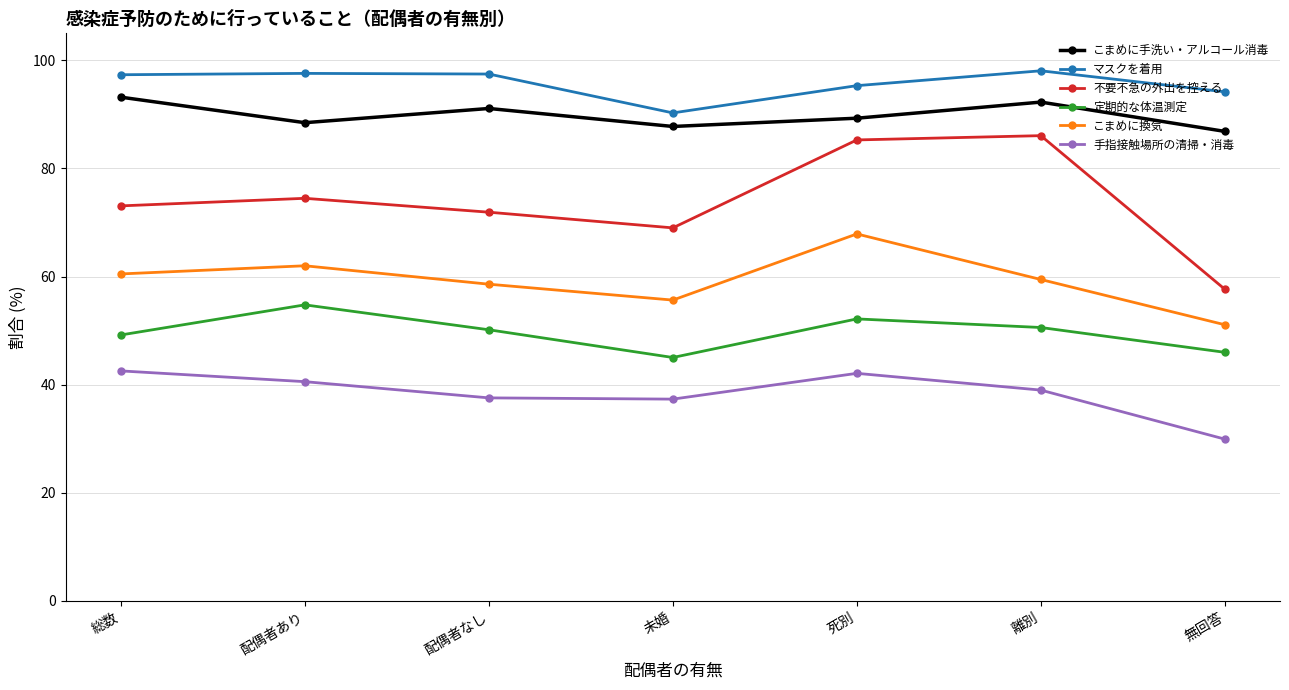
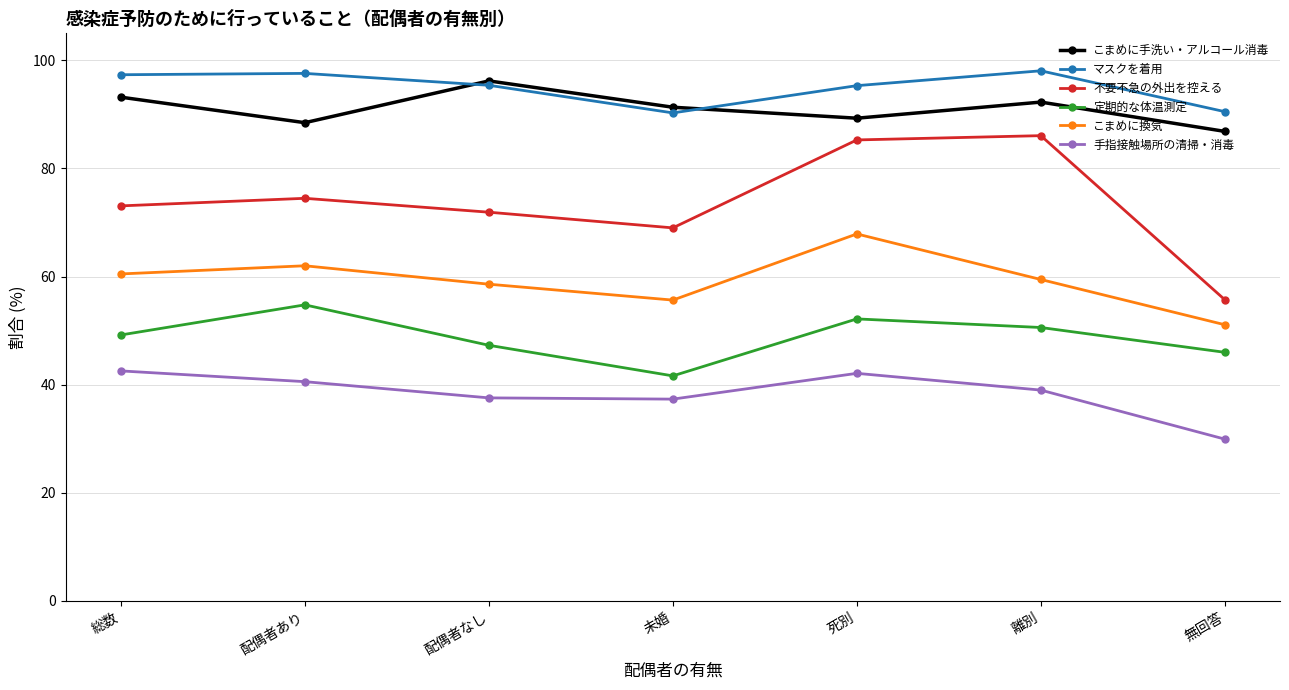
  {
    "こまめに手洗い・アルコール消毒": {
      "総数": 93,
      "配偶者あり": 88,
-     "配偶者なし": 91,
-     "未婚": 88,
+     "配偶者なし": 96,
+     "未婚": 91,
      "死別": 89,
      "離別": 92,
      "無回答": 87
    },
    "マスクを着用": {
      "総数": 97,
      "配偶者あり": 98,
-     "配偶者なし": 97,
+     "配偶者なし": 95,
      "未婚": 90,
      "死別": 95,
      "離別": 98,
-     "無回答": 94
+     "無回答": 91
    },
    "不要不急の外出を控える": {
      "総数": 73,
      "配偶者あり": 74,
      "配偶者なし": 72,
      "未婚": 69,
      "死別": 85,
      "離別": 86,
-     "無回答": 58
+     "無回答": 56
    },
    "定期的な体温測定": {
      "総数": 49,
      "配偶者あり": 55,
-     "配偶者なし": 50,
-     "未婚": 45,
+     "配偶者なし": 47,
+     "未婚": 42,
      "死別": 52,
      "離別": 51,
      "無回答": 46
    },
    "こまめに換気": {
      "総数": 60,
      "配偶者あり": 62,
      "配偶者なし": 59,
      "未婚": 56,
      "死別": 68,
      "離別": 59,
      "無回答": 51
    },
    "手指接触場所の清掃・消毒": {
      "総数": 43,
      "配偶者あり": 41,
      "配偶者なし": 38,
      "未婚": 37,
      "死別": 42,
      "離別": 39,
      "無回答": 30
    }
  }
